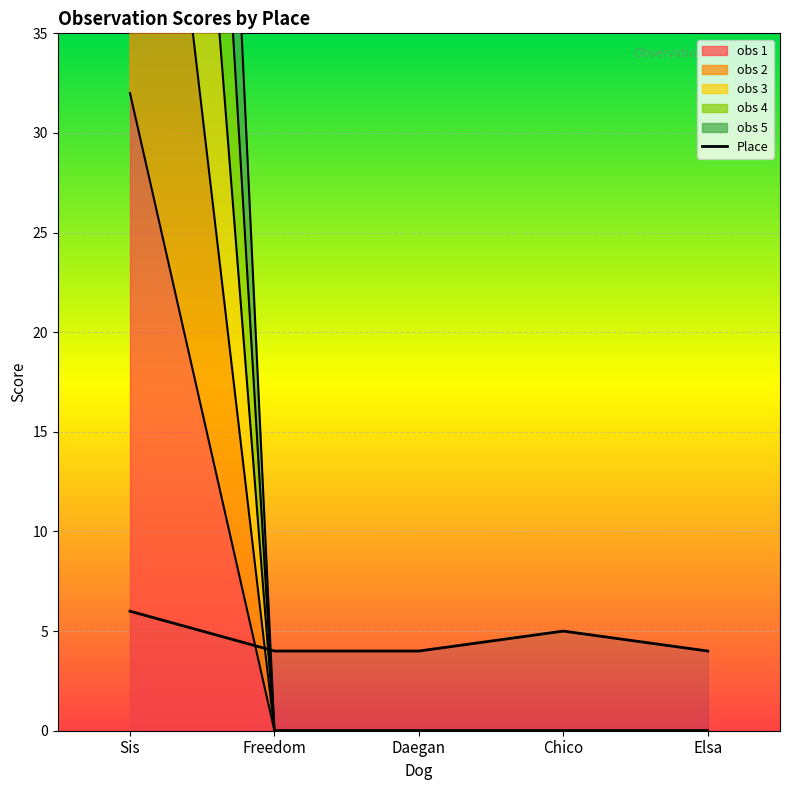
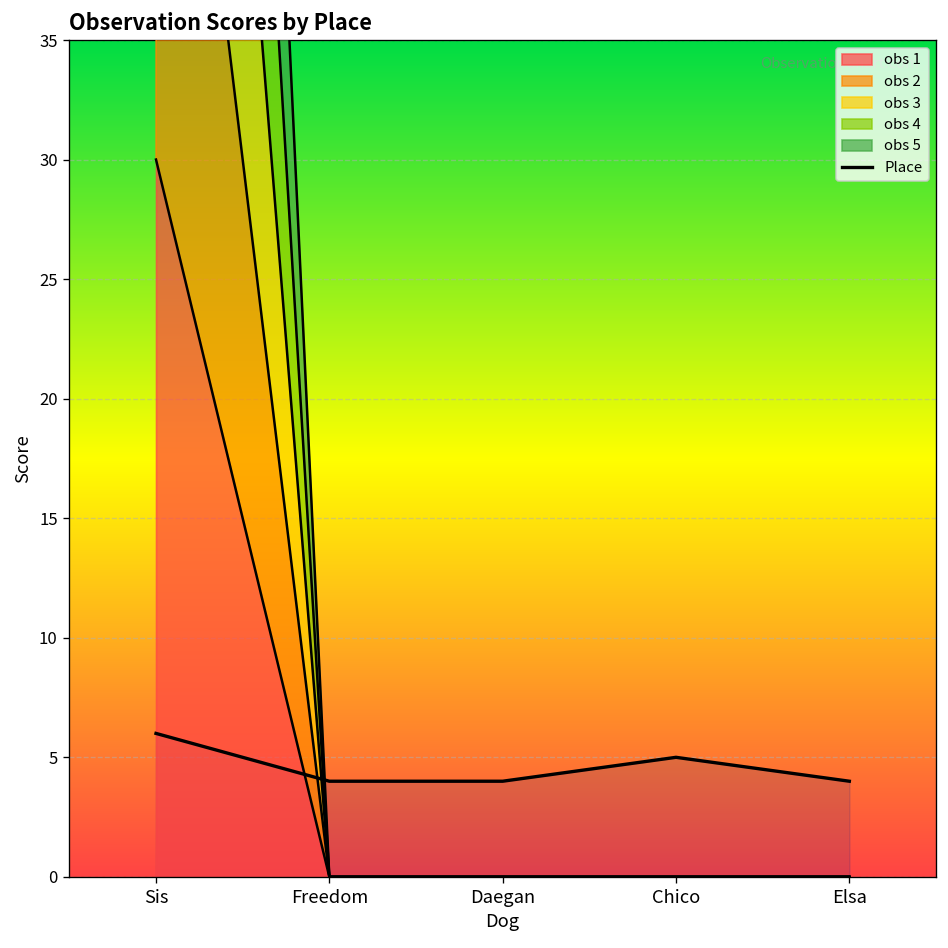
  {
    "obs 1": {
-     "Sis": 32
+     "Sis": 30
    },
    "Place": {
      "Sis": 6,
      "Freedom": 4,
      "Daegan": 4,
      "Chico": 5,
      "Elsa": 4
    }
  }
